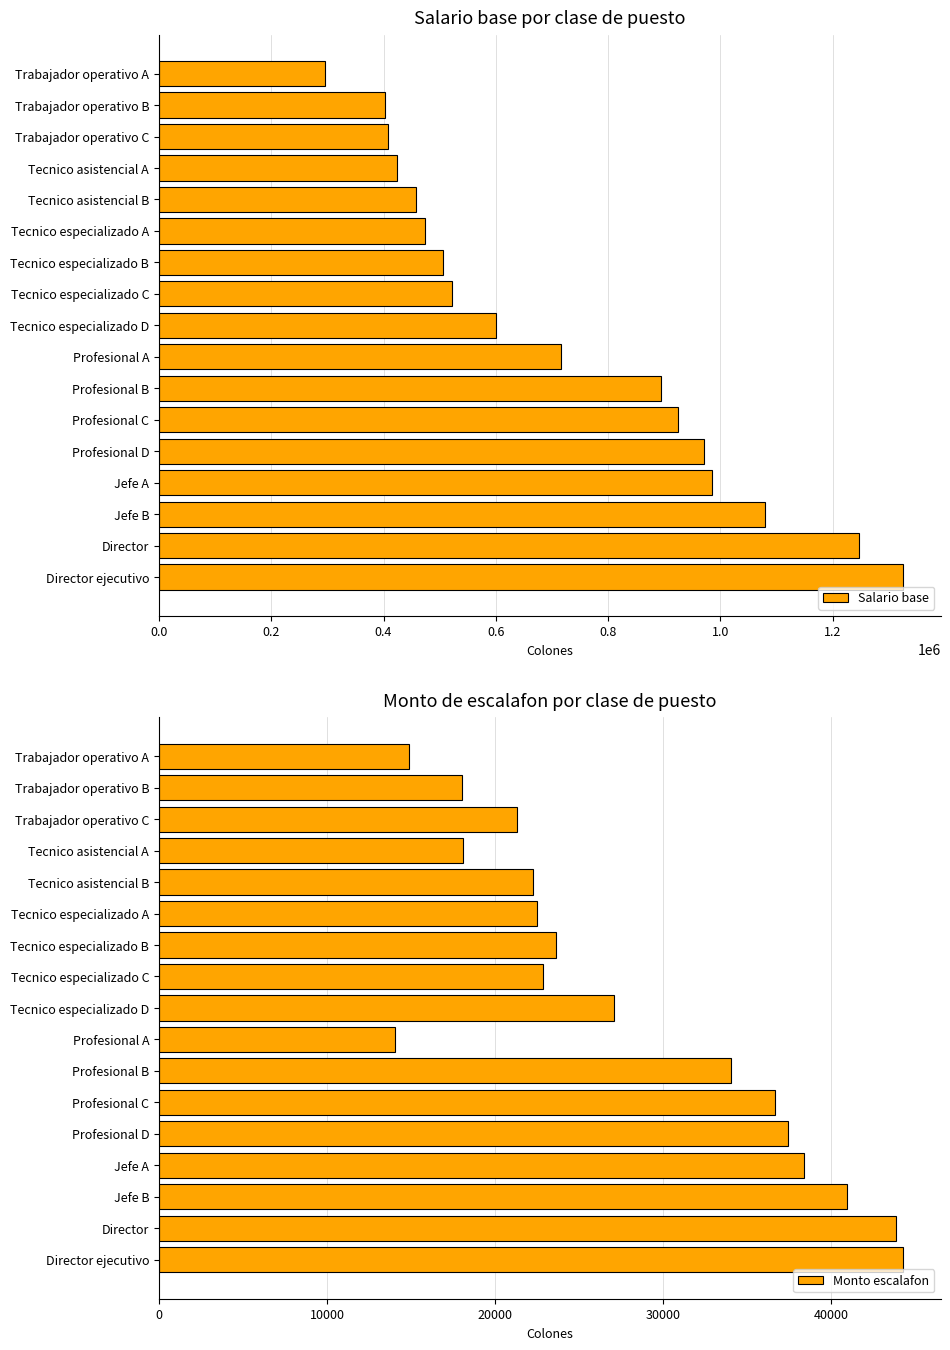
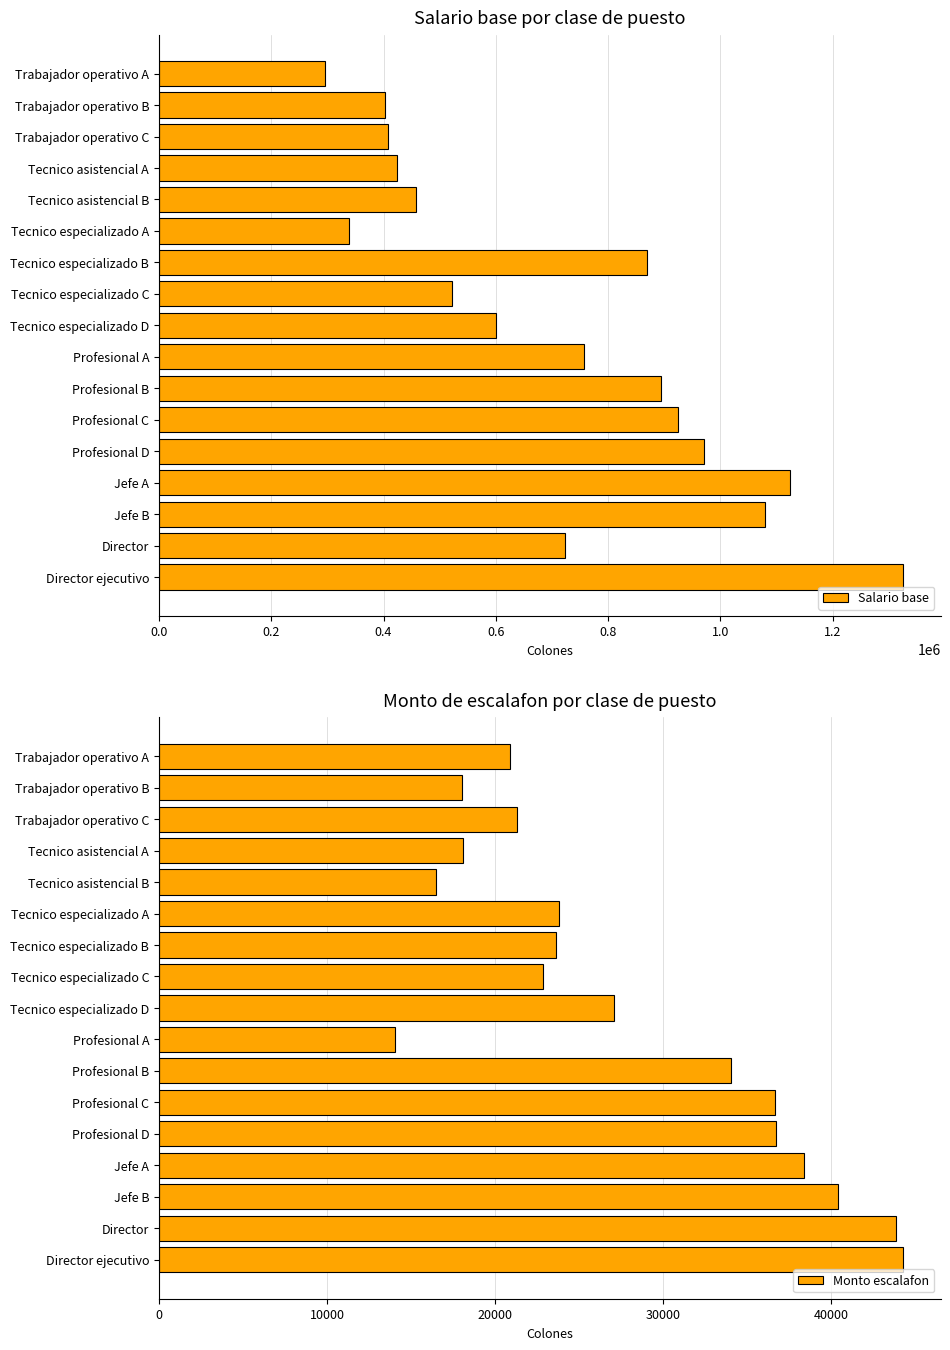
  {
    "Salario base por clase de puesto": {
      "Trabajador operativo A": 300000,
      "Trabajador operativo B": 400000,
      "Trabajador operativo C": 410000,
      "Tecnico asistencial A": 420000,
      "Tecnico asistencial B": 460000,
-     "Tecnico especializado A": 470000,
-     "Tecnico especializado B": 510000,
+     "Tecnico especializado A": 340000,
+     "Tecnico especializado B": 870000,
      "Tecnico especializado C": 520000,
      "Tecnico especializado D": 600000,
-     "Profesional A": 720000,
+     "Profesional A": 760000,
      "Profesional B": 890000,
      "Profesional C": 930000,
      "Profesional D": 970000,
-     "Jefe A": 980000,
+     "Jefe A": 1120000,
      "Jefe B": 1080000,
-     "Director": 1250000,
+     "Director": 720000,
      "Director ejecutivo": 1330000
    },
    "Monto de escalafon por clase de puesto": {
-     "Trabajador operativo A": 14900,
+     "Trabajador operativo A": 20900,
      "Trabajador operativo B": 18000,
      "Trabajador operativo C": 21300,
      "Tecnico asistencial A": 18100,
-     "Tecnico asistencial B": 22300,
-     "Tecnico especializado A": 22500,
+     "Tecnico asistencial B": 16500,
+     "Tecnico especializado A": 23800,
      "Tecnico especializado B": 23600,
      "Tecnico especializado C": 22800,
      "Tecnico especializado D": 27000,
      "Profesional A": 14100,
      "Profesional B": 34000,
      "Profesional C": 36600,
-     "Profesional D": 37400,
+     "Profesional D": 36700,
      "Jefe A": 38400,
-     "Jefe B": 40900,
+     "Jefe B": 40400,
      "Director": 43900,
      "Director ejecutivo": 44300
    }
  }
